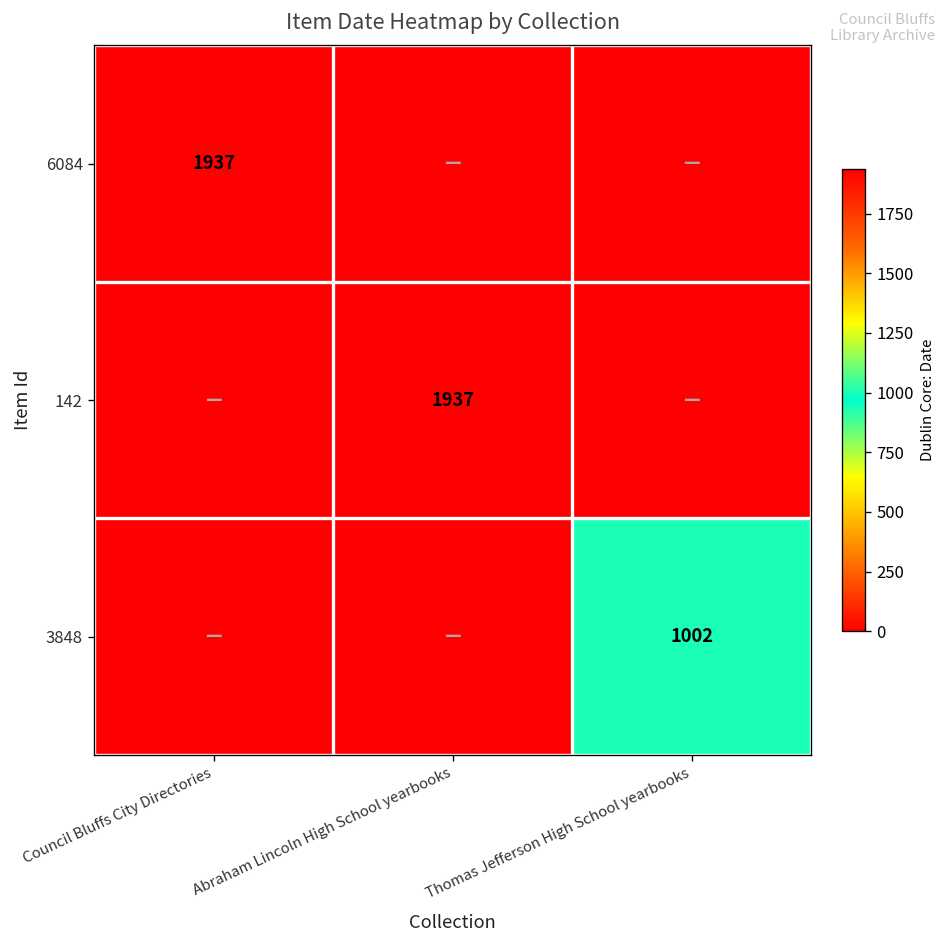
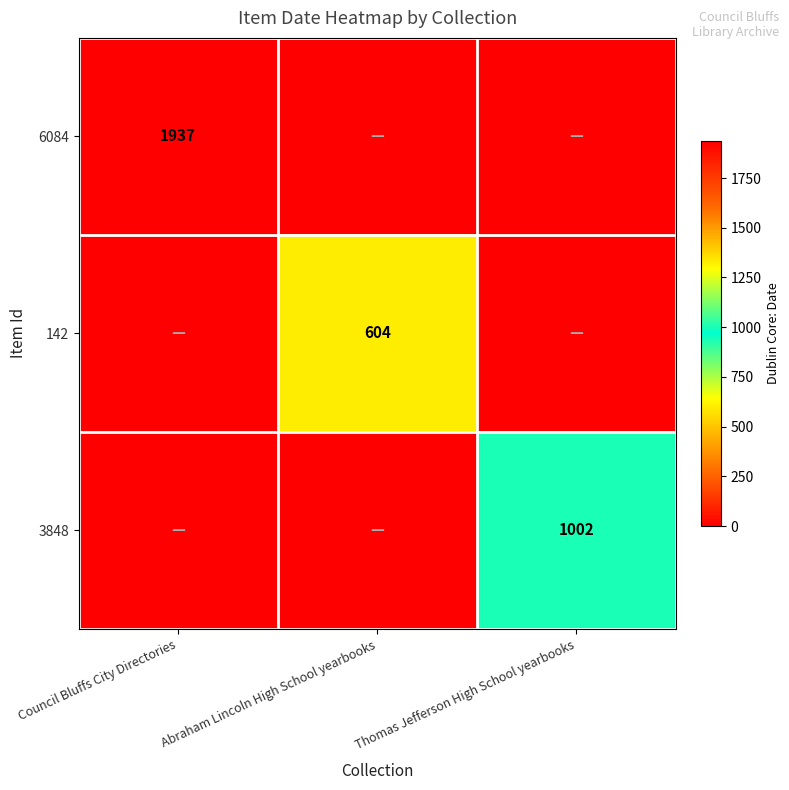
  {
    "6084": {
      "Council Bluffs City Directories": 1937
    },
    "142": {
-     "Abraham Lincoln High School yearbooks": 1937
+     "Abraham Lincoln High School yearbooks": 604
    },
    "3848": {
      "Thomas Jefferson High School yearbooks": 1002
    }
  }
